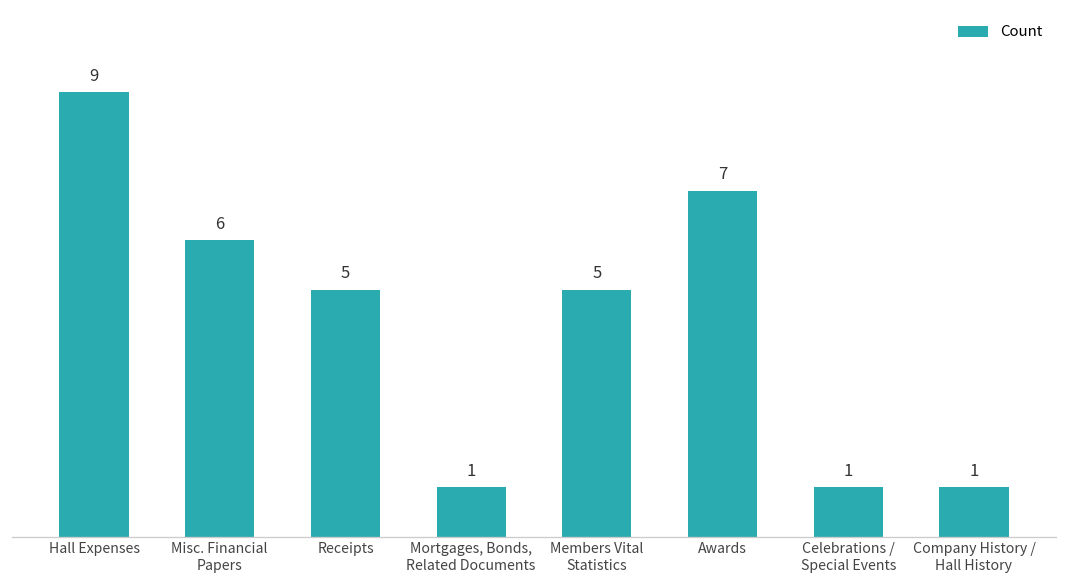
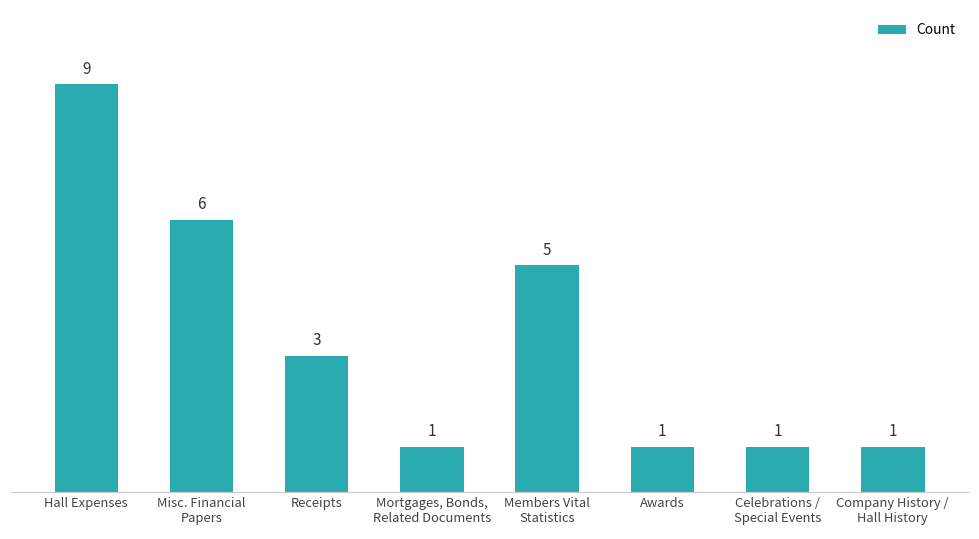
  {
    "Hall Expenses": 9,
    "Misc. Financial Papers": 6,
-   "Receipts": 5,
+   "Receipts": 3,
    "Mortgages, Bonds, Related Documents": 1,
    "Members Vital Statistics": 5,
-   "Awards": 7,
+   "Awards": 1,
    "Celebrations / Special Events": 1,
    "Company History / Hall History": 1
  }
